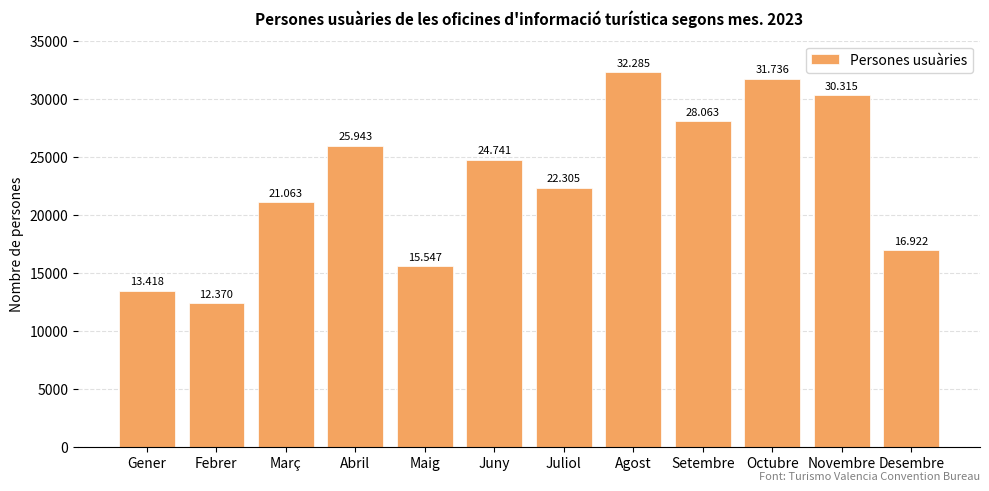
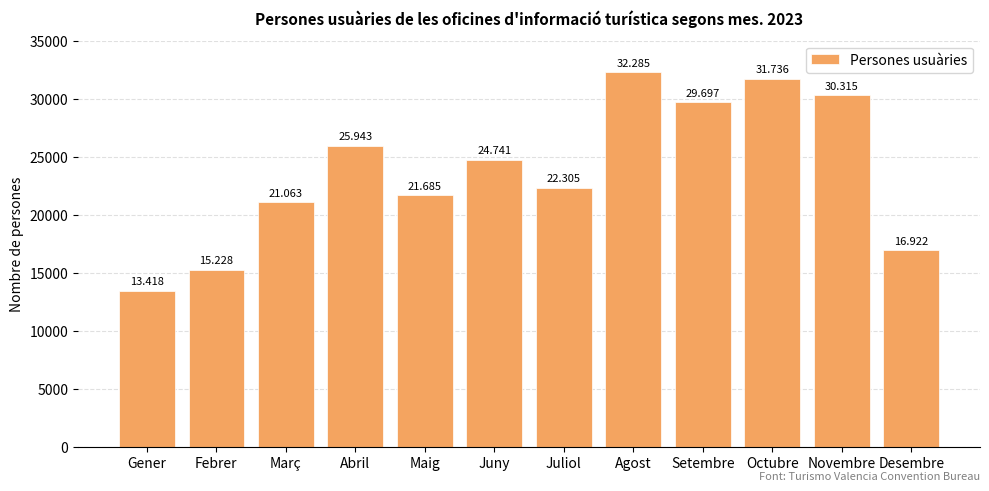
  {
-   "Febrer": 12.370,
-   "Maig": 15.547,
-   "Setembre": 28.063
+   "Febrer": 15.228,
+   "Maig": 21.685,
+   "Setembre": 29.697
  }
